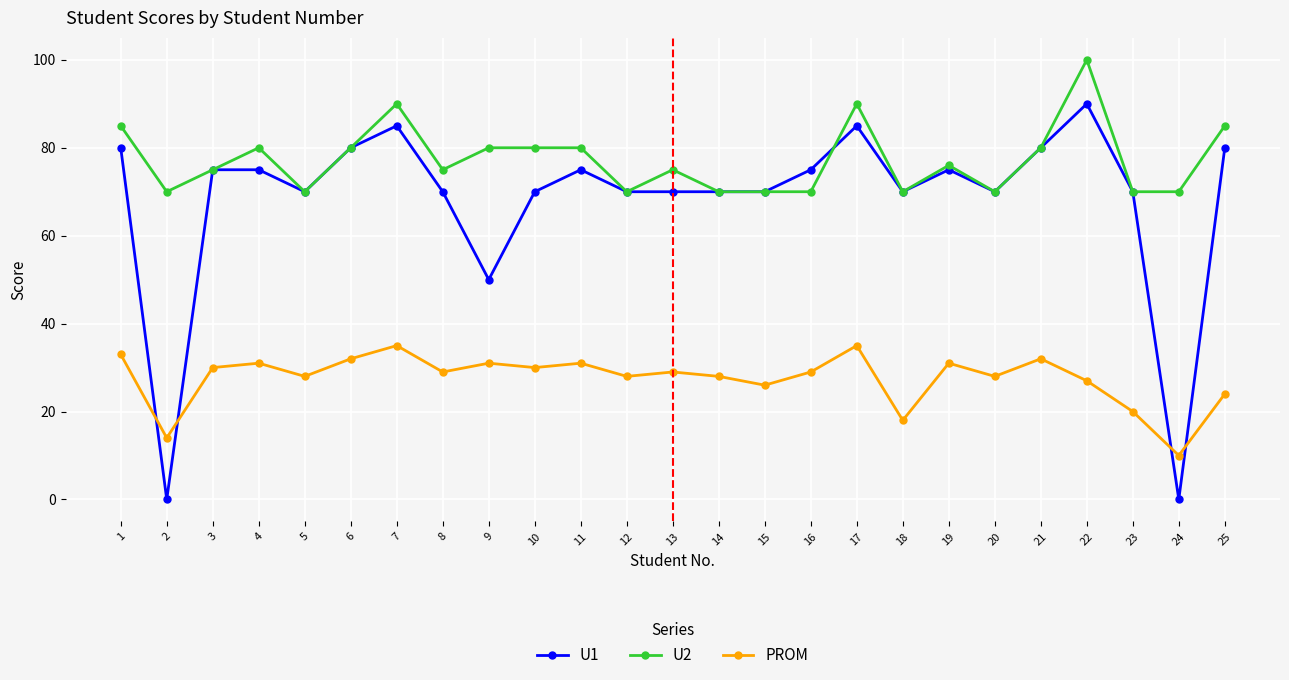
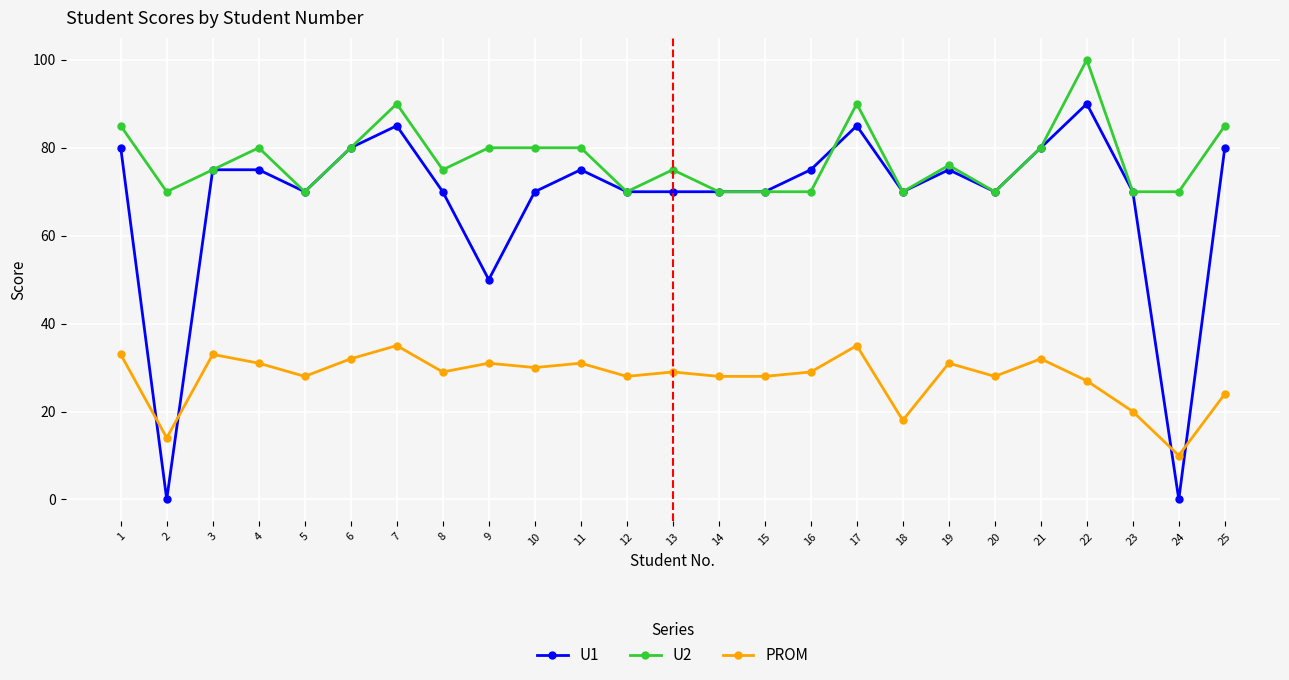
  {
    "U1": {
      "1": 80,
      "2": 0,
      "4": 75,
      "7": 85,
      "8": 70,
      "9": 50,
      "10": 70,
      "11": 75,
      "13": 70,
      "16": 75,
      "17": 85,
      "19": 75,
      "22": 90,
      "24": 0,
      "25": 80
    },
    "U2": {
      "1": 85,
      "2": 70,
      "4": 80,
      "7": 90,
      "8": 75,
      "9": 80,
      "10": 80,
      "11": 80,
      "13": 75,
      "16": 70,
      "17": 90,
      "19": 76,
      "22": 100,
      "24": 70,
      "25": 85
    },
    "PROM": {
      "1": 33,
      "2": 14,
-     "3": 30,
+     "3": 33,
      "4": 31,
      "5": 28,
      "6": 32,
      "7": 35,
      "8": 29,
      "9": 31,
      "10": 30,
      "11": 31,
      "12": 28,
      "13": 29,
      "14": 28,
-     "15": 26,
+     "15": 28,
      "16": 29,
      "17": 35,
      "18": 18,
      "19": 31,
      "20": 28,
      "21": 32,
      "22": 27,
      "23": 20,
      "24": 10,
      "25": 24
    }
  }
